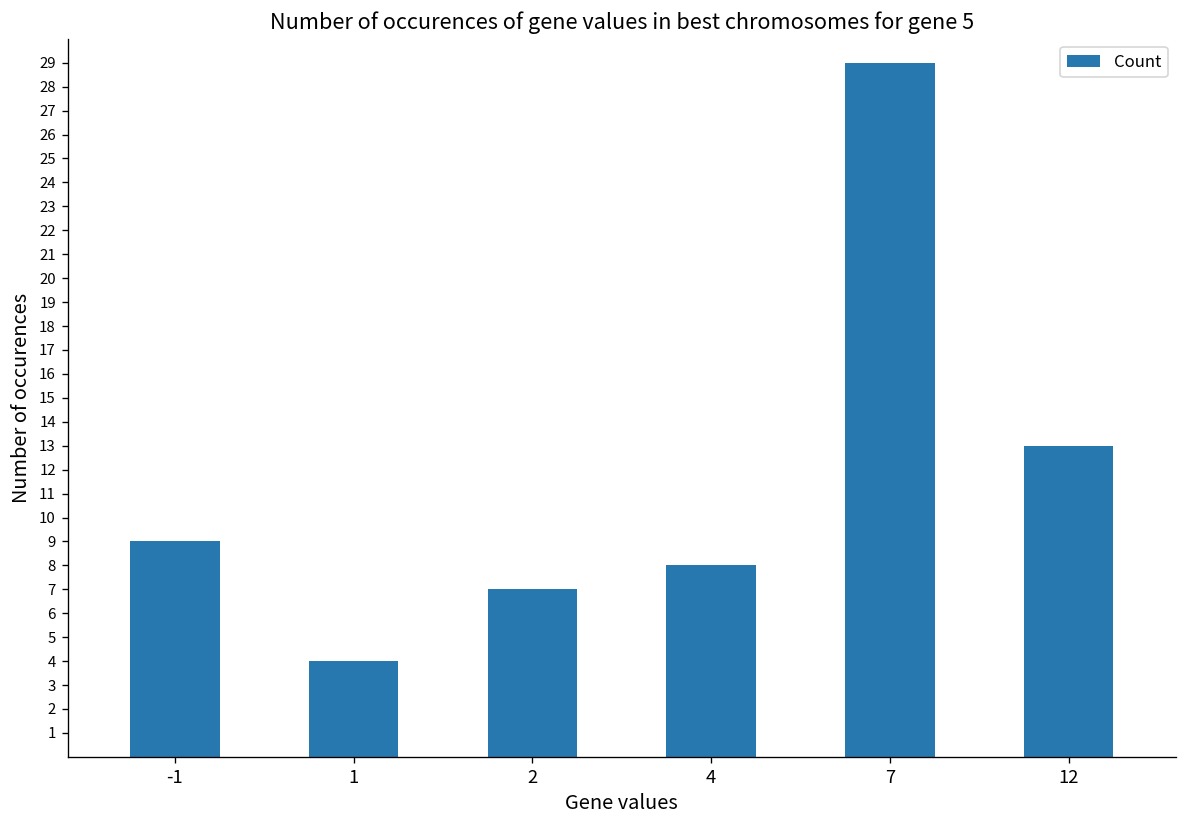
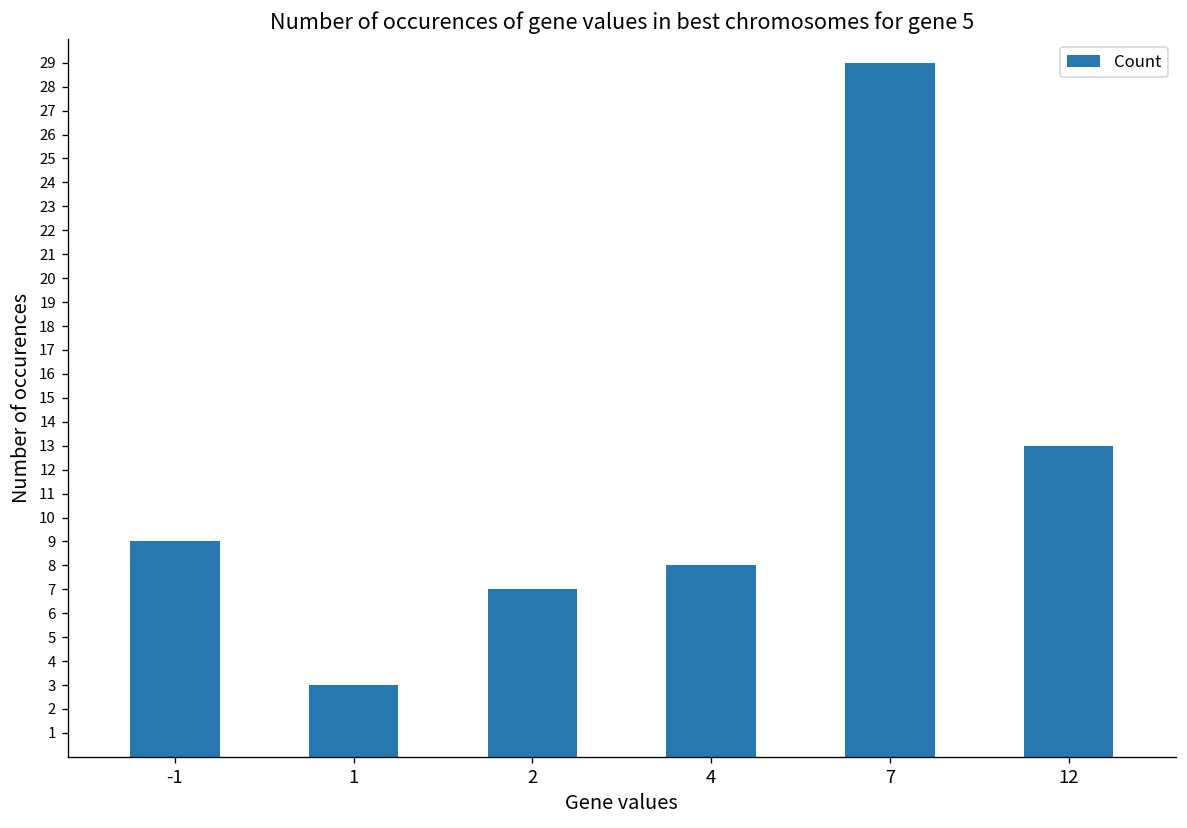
  {
    "-1": 9,
-   "1": 4,
+   "1": 3,
    "2": 7,
    "4": 8,
    "7": 29,
    "12": 13
  }
